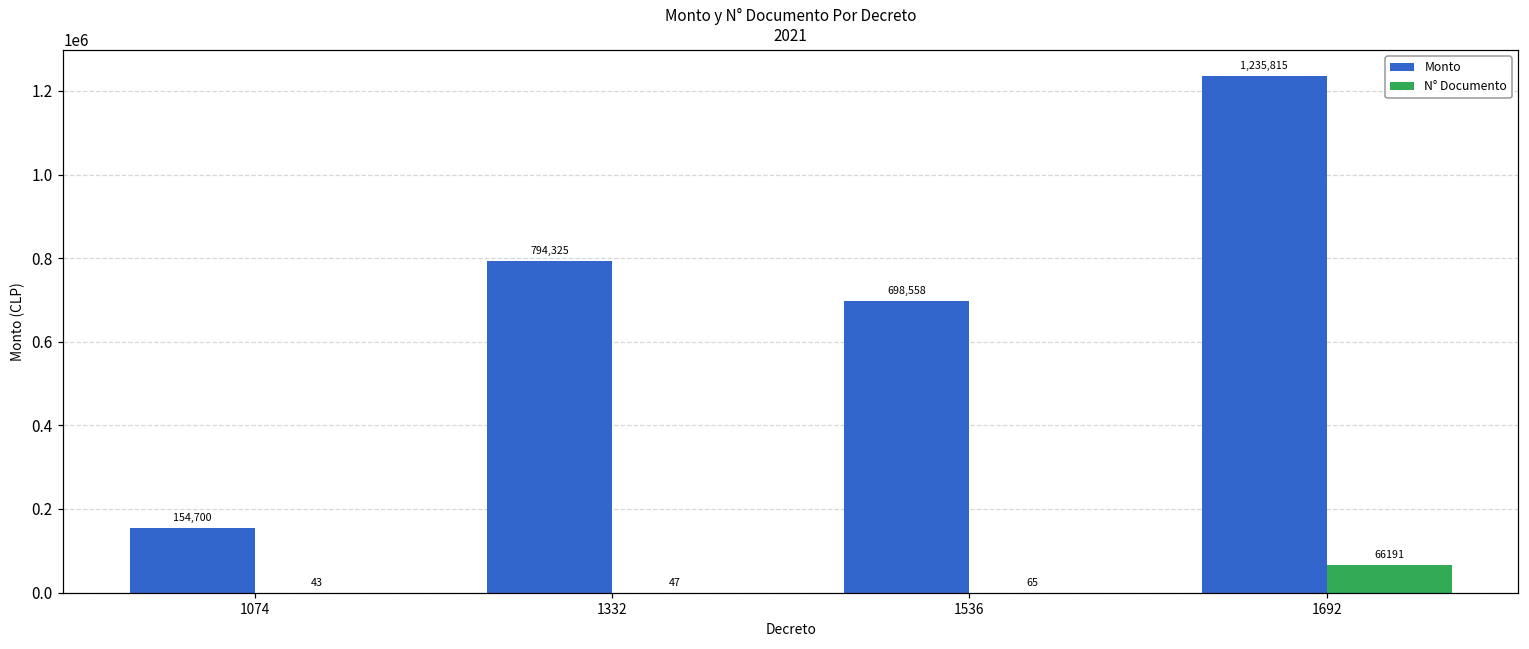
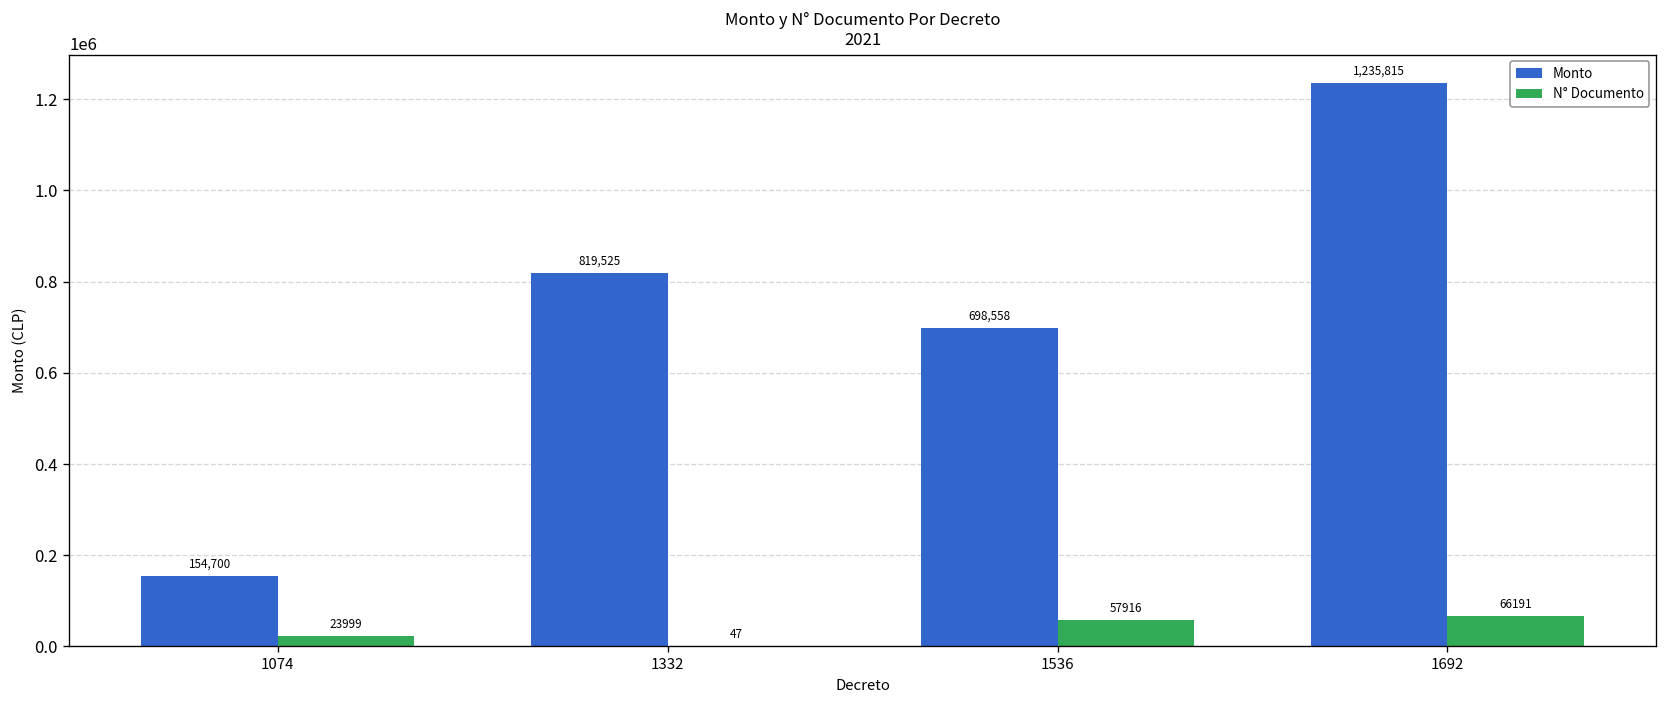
  {
    "Monto": {
      "1074": "154,700",
-     "1332": "794,325",
+     "1332": "819,525",
      "1536": "698,558",
      "1692": "1,235,815"
    },
    "N° Documento": {
-     "1074": "43",
+     "1074": "23999",
      "1332": "47",
-     "1536": "65",
+     "1536": "57916",
      "1692": "66191"
    }
  }
